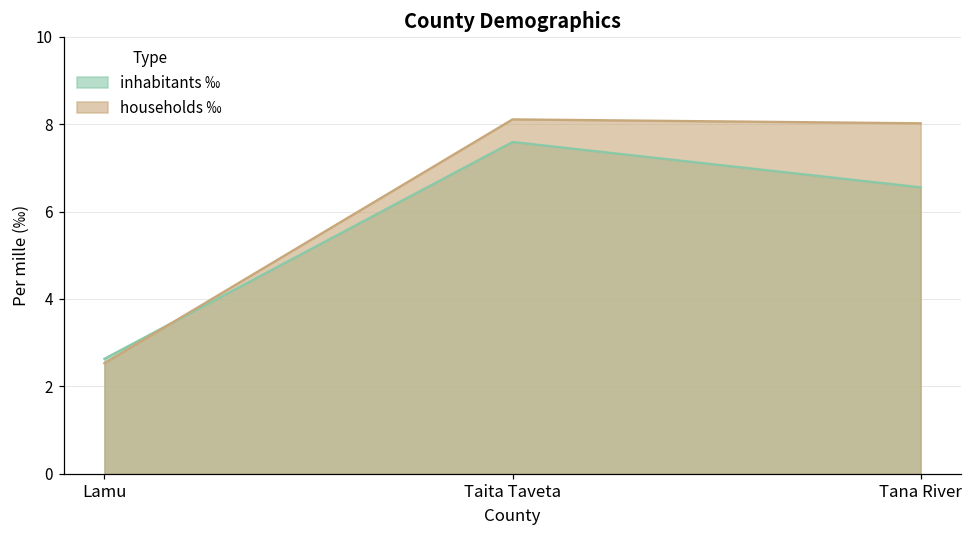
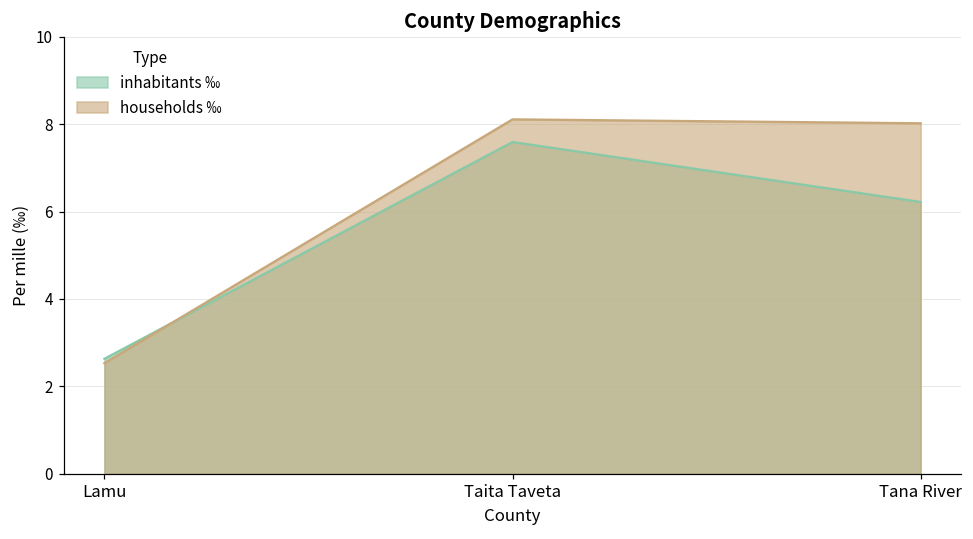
  {
    "inhabitants ‰": {
      "Lamu": 2.6,
      "Taita Taveta": 7.6,
-     "Tana River": 6.6
+     "Tana River": 6.2
    },
    "households ‰": {
      "Lamu": 2.5,
      "Taita Taveta": 8.1,
      "Tana River": 8.0
    }
  }
